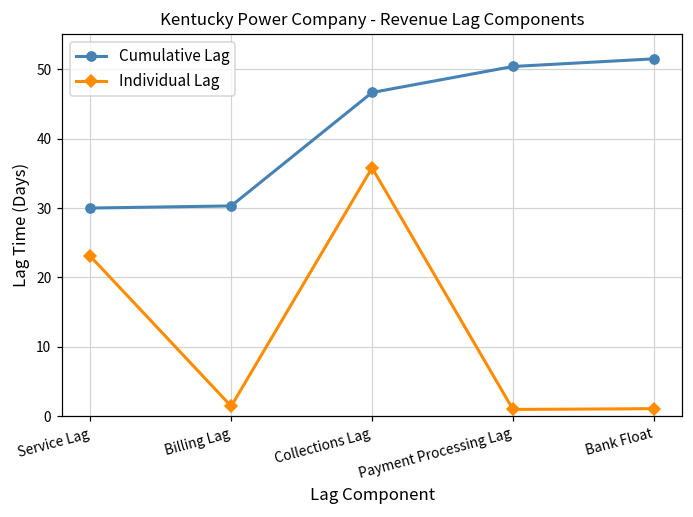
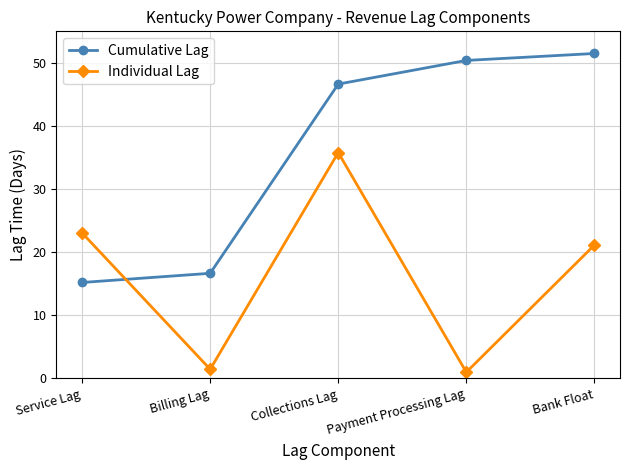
  {
    "Cumulative Lag": {
-     "Service Lag": 30,
-     "Billing Lag": 30,
+     "Service Lag": 15,
+     "Billing Lag": 17,
      "Collections Lag": 47,
      "Payment Processing Lag": 50,
      "Bank Float": 51
    },
    "Individual Lag": {
      "Service Lag": 23,
      "Billing Lag": 1,
      "Collections Lag": 36,
      "Payment Processing Lag": 1,
-     "Bank Float": 1
+     "Bank Float": 21
    }
  }
